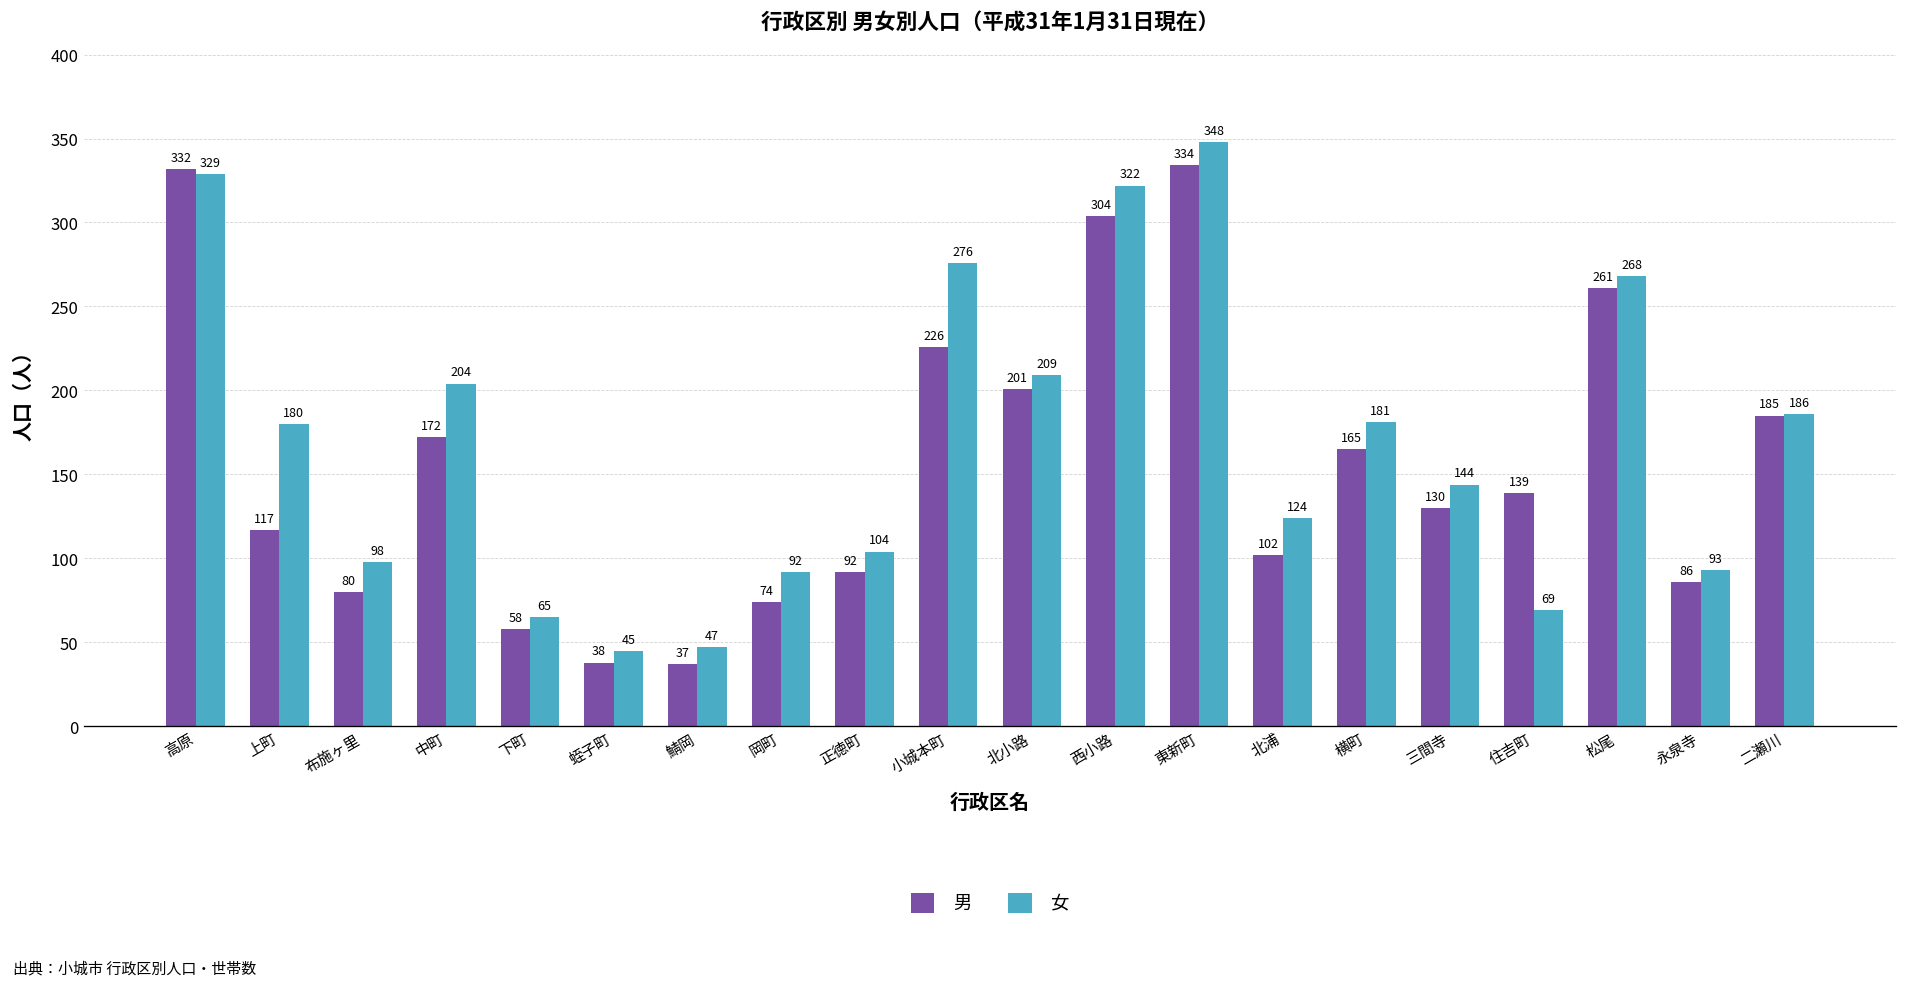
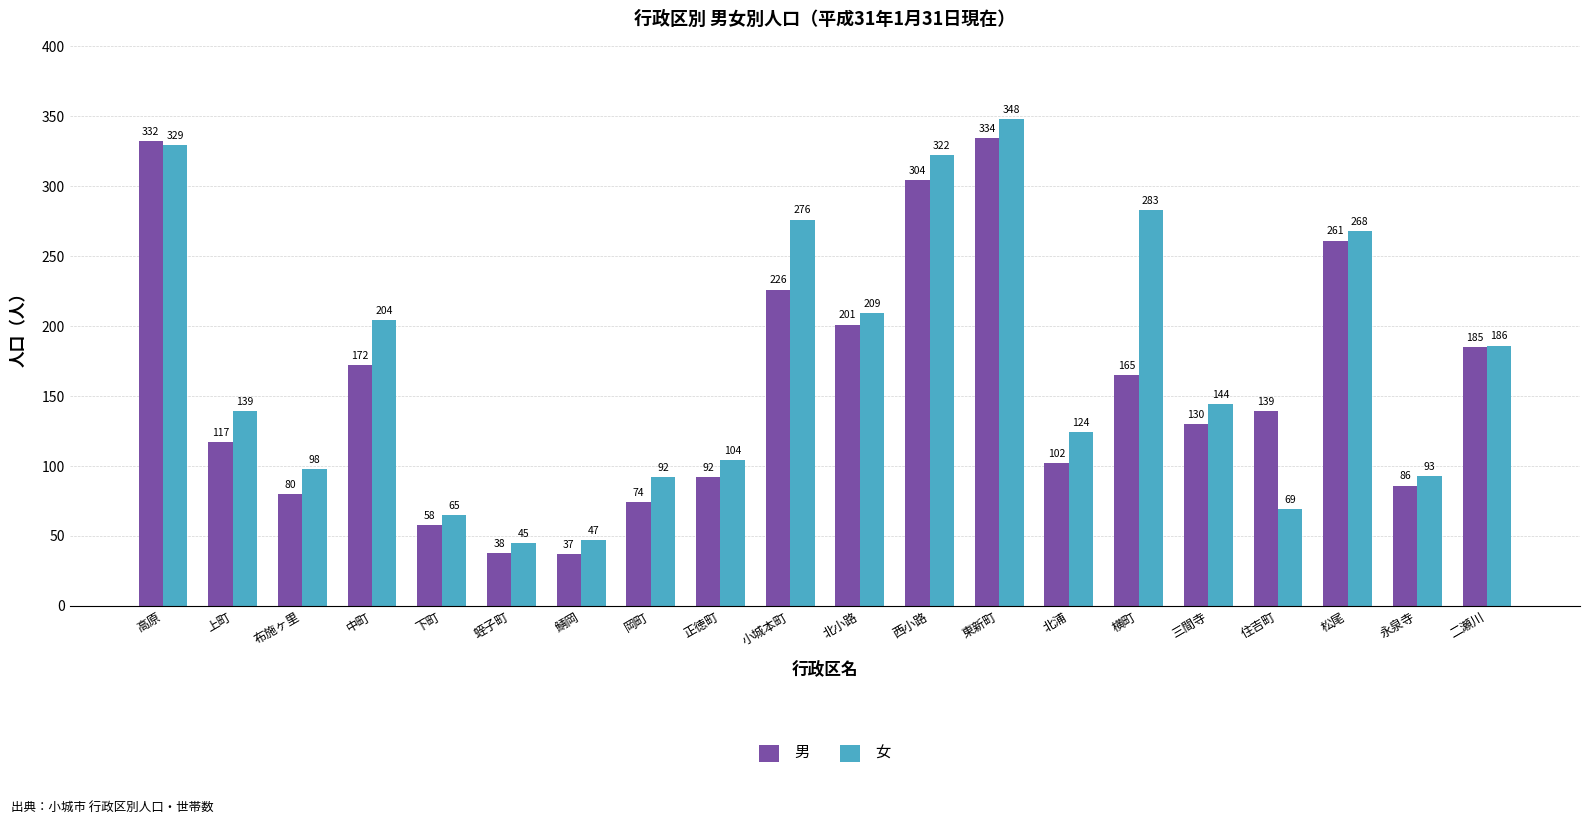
  {
    "男": {
      "高原": 332,
      "上町": 117,
      "布施ヶ里": 80,
      "中町": 172,
      "下町": 58,
      "蛭子町": 38,
      "鯖岡": 37,
      "岡町": 74,
      "正徳町": 92,
      "小城本町": 226,
      "北小路": 201,
      "西小路": 304,
      "東新町": 334,
      "北浦": 102,
      "横町": 165,
      "三間寺": 130,
      "住吉町": 139,
      "松尾": 261,
      "永泉寺": 86,
      "二瀬川": 185
    },
    "女": {
      "高原": 329,
-     "上町": 180,
+     "上町": 139,
      "布施ヶ里": 98,
      "中町": 204,
      "下町": 65,
      "蛭子町": 45,
      "鯖岡": 47,
      "岡町": 92,
      "正徳町": 104,
      "小城本町": 276,
      "北小路": 209,
      "西小路": 322,
      "東新町": 348,
      "北浦": 124,
-     "横町": 181,
+     "横町": 283,
      "三間寺": 144,
      "住吉町": 69,
      "松尾": 268,
      "永泉寺": 93,
      "二瀬川": 186
    }
  }
